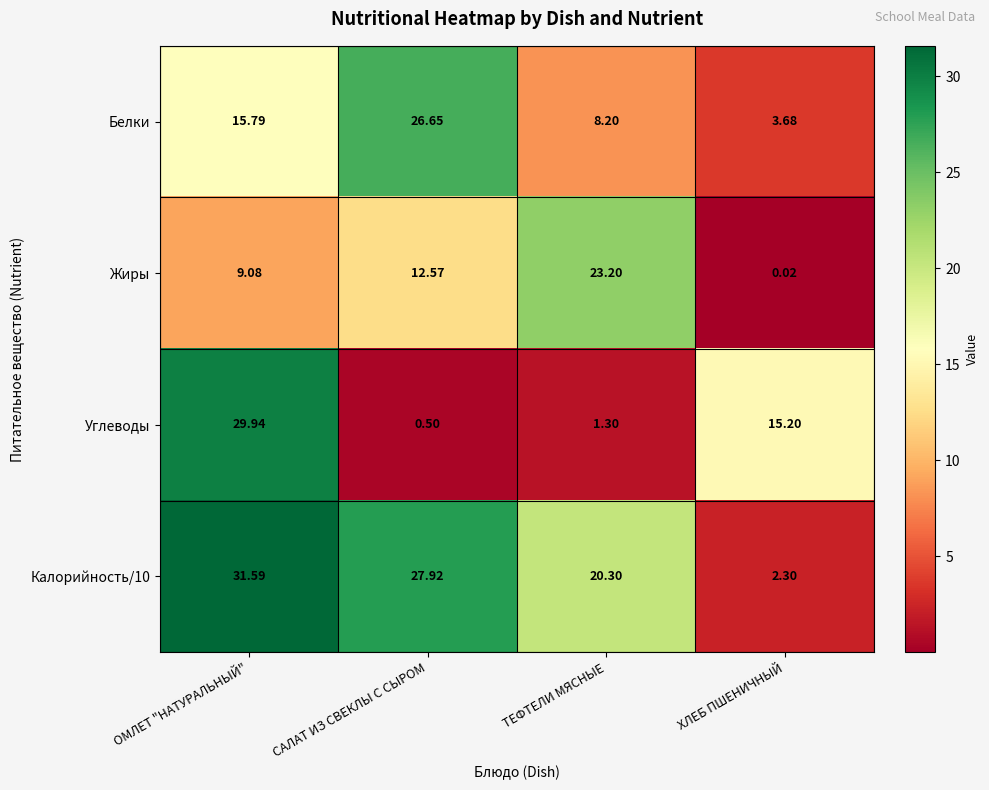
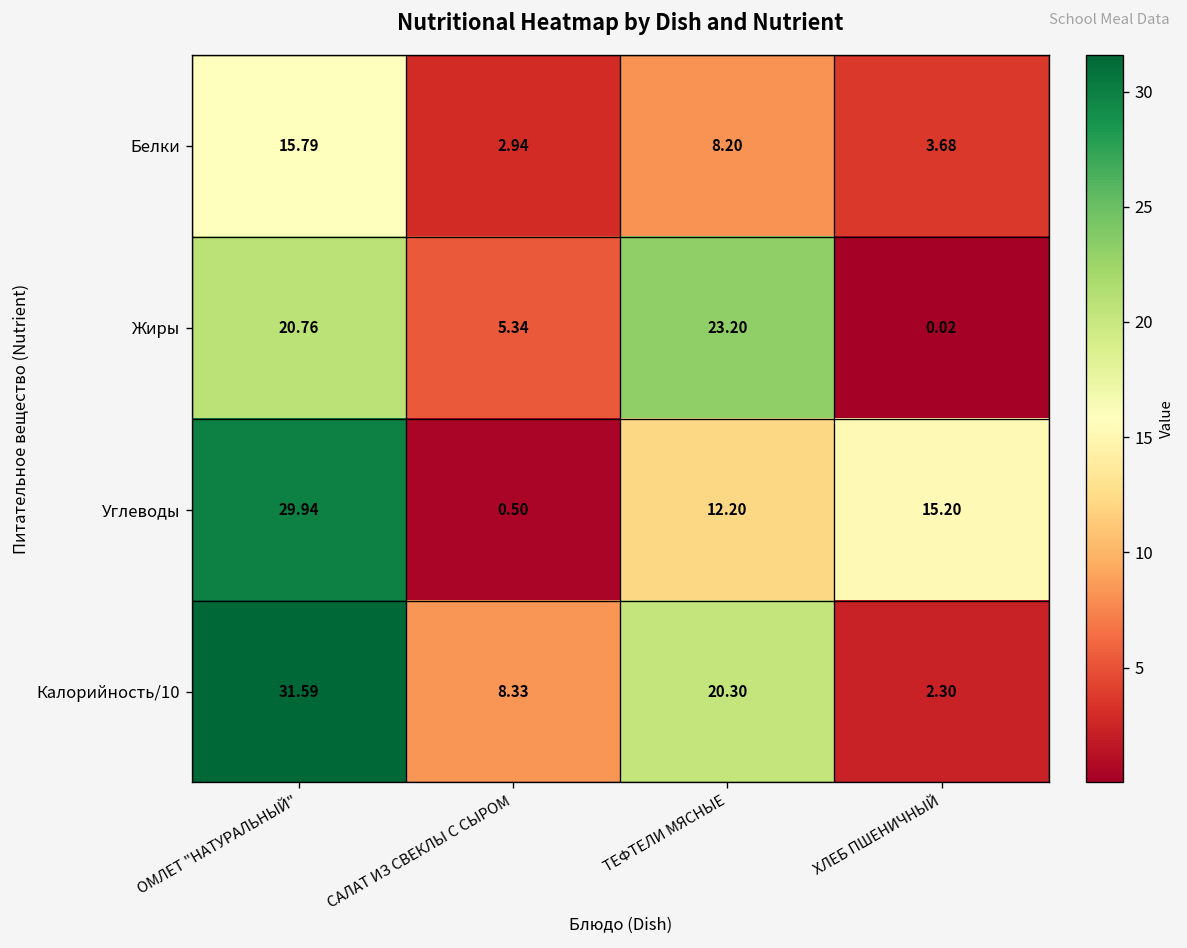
  {
    "Белки": {
      "ОМЛЕТ \"НАТУРАЛЬНЫЙ\"": 15.79,
-     "САЛАТ ИЗ СВЕКЛЫ С СЫРОМ": 26.65,
+     "САЛАТ ИЗ СВЕКЛЫ С СЫРОМ": 2.94,
      "ТЕФТЕЛИ МЯСНЫЕ": 8.20,
      "ХЛЕБ ПШЕНИЧНЫЙ": 3.68
    },
    "Жиры": {
-     "ОМЛЕТ \"НАТУРАЛЬНЫЙ\"": 9.08,
-     "САЛАТ ИЗ СВЕКЛЫ С СЫРОМ": 12.57,
+     "ОМЛЕТ \"НАТУРАЛЬНЫЙ\"": 20.76,
+     "САЛАТ ИЗ СВЕКЛЫ С СЫРОМ": 5.34,
      "ТЕФТЕЛИ МЯСНЫЕ": 23.20,
      "ХЛЕБ ПШЕНИЧНЫЙ": 0.02
    },
    "Углеводы": {
      "ОМЛЕТ \"НАТУРАЛЬНЫЙ\"": 29.94,
      "САЛАТ ИЗ СВЕКЛЫ С СЫРОМ": 0.50,
-     "ТЕФТЕЛИ МЯСНЫЕ": 1.30,
+     "ТЕФТЕЛИ МЯСНЫЕ": 12.20,
      "ХЛЕБ ПШЕНИЧНЫЙ": 15.20
    },
    "Калорийность/10": {
      "ОМЛЕТ \"НАТУРАЛЬНЫЙ\"": 31.59,
-     "САЛАТ ИЗ СВЕКЛЫ С СЫРОМ": 27.92,
+     "САЛАТ ИЗ СВЕКЛЫ С СЫРОМ": 8.33,
      "ТЕФТЕЛИ МЯСНЫЕ": 20.30,
      "ХЛЕБ ПШЕНИЧНЫЙ": 2.30
    }
  }
